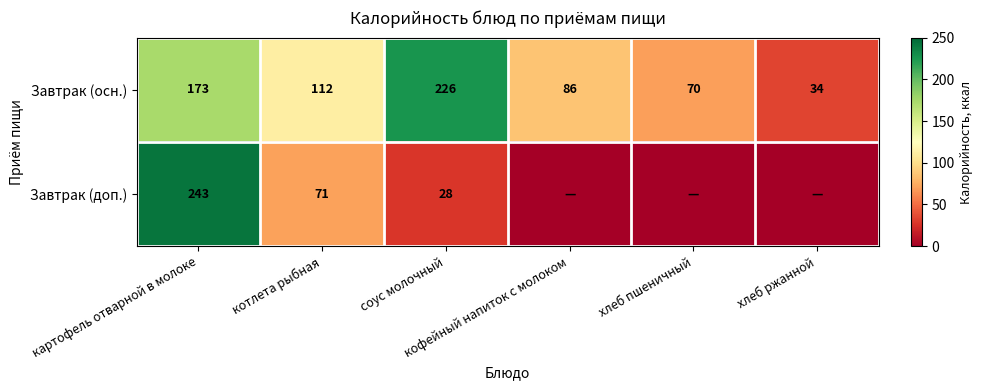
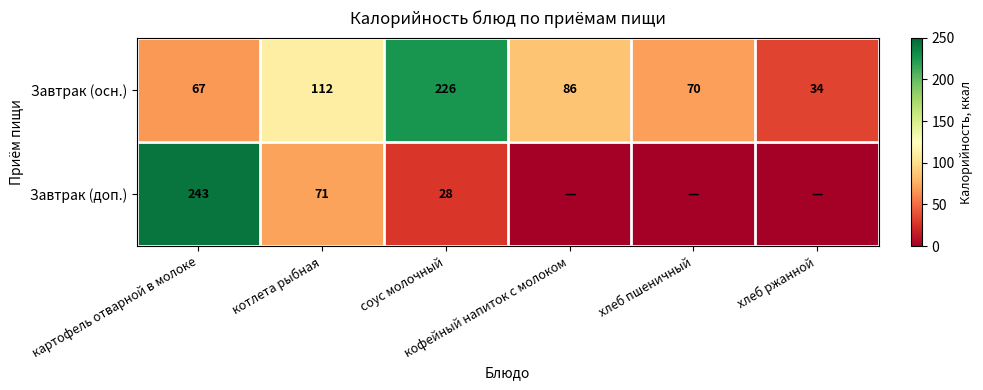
  {
    "Завтрак (осн.)": {
-     "картофель отварной в молоке": 173,
+     "картофель отварной в молоке": 67,
      "котлета рыбная": 112,
      "соус молочный": 226,
      "кофейный напиток с молоком": 86,
      "хлеб пшеничный": 70,
      "хлеб ржанной": 34
    },
    "Завтрак (доп.)": {
      "картофель отварной в молоке": 243,
      "котлета рыбная": 71,
      "соус молочный": 28
    }
  }
